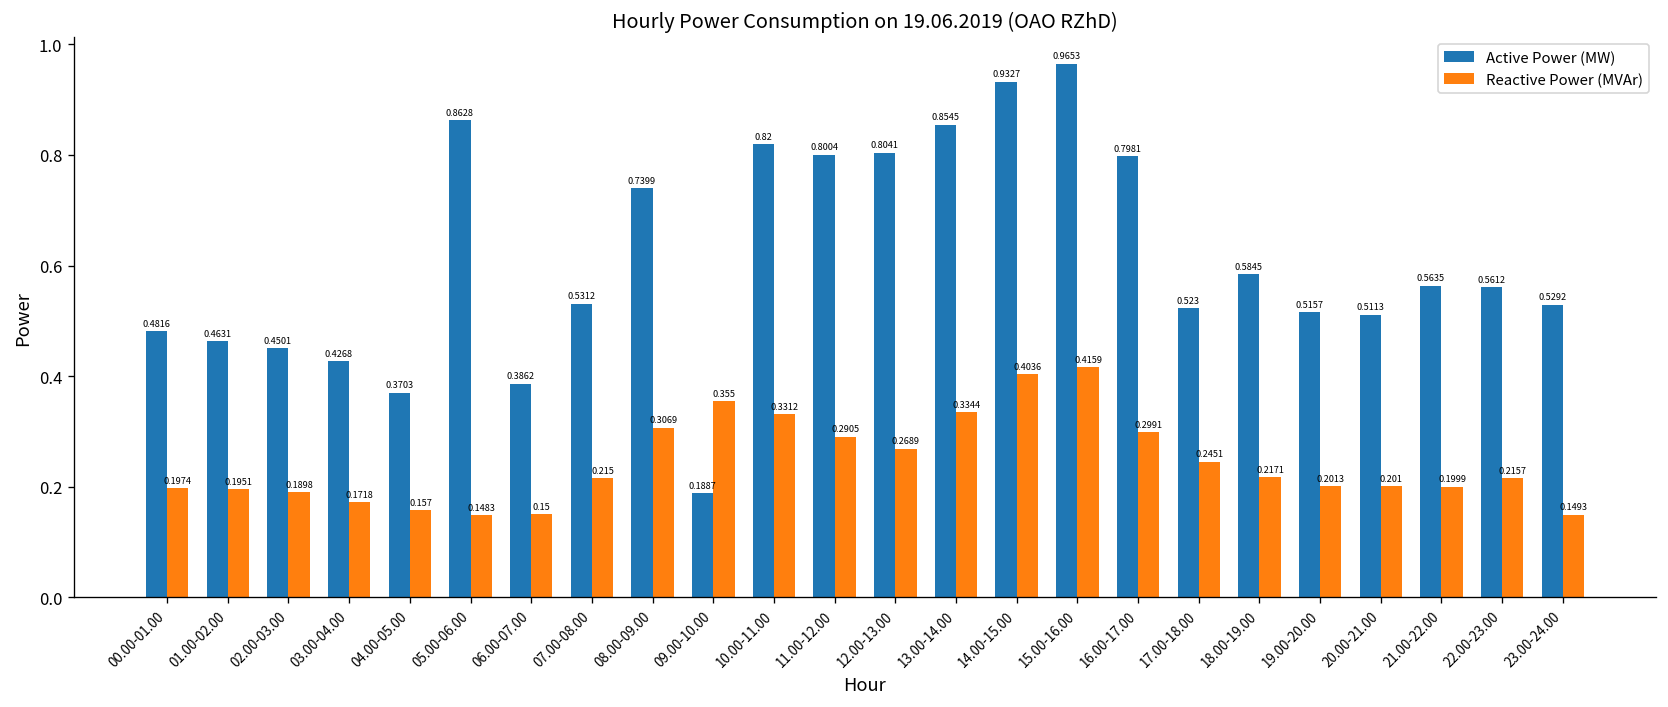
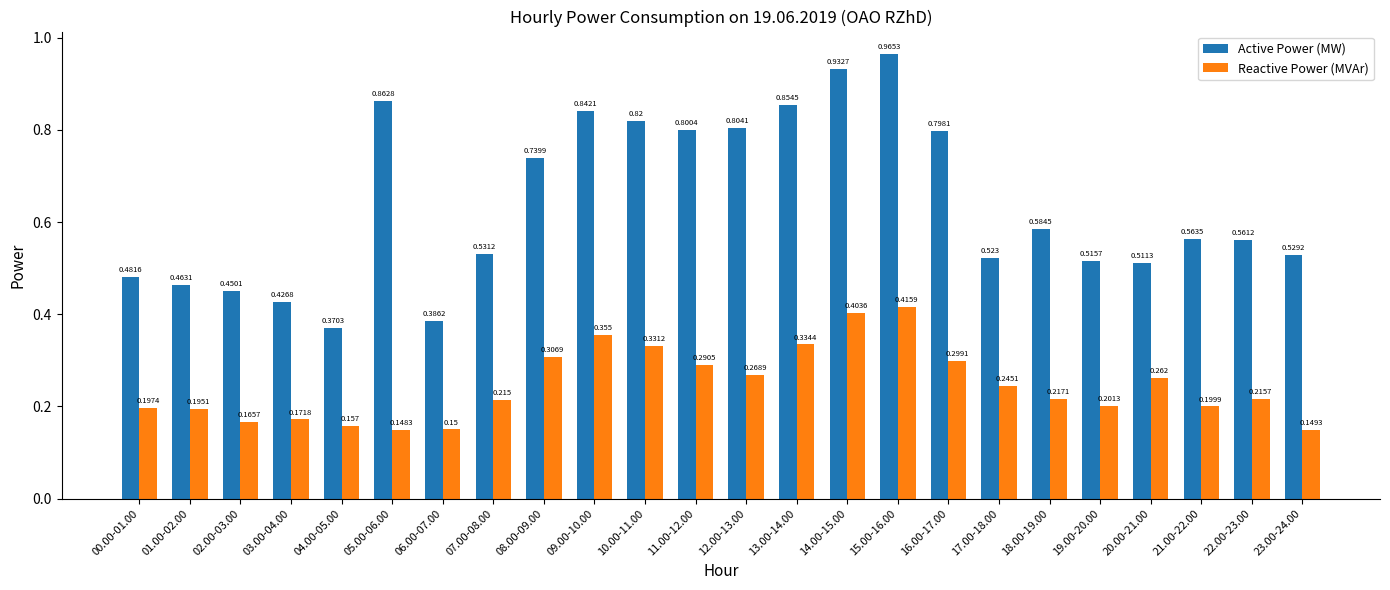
  {
    "Active Power (MW)": {
      "00.00-01.00": 0.4816,
      "01.00-02.00": 0.4631,
      "02.00-03.00": 0.4501,
      "03.00-04.00": 0.4268,
      "04.00-05.00": 0.3703,
      "05.00-06.00": 0.8628,
      "06.00-07.00": 0.3862,
      "07.00-08.00": 0.5312,
      "08.00-09.00": 0.7399,
-     "09.00-10.00": 0.1887,
+     "09.00-10.00": 0.8421,
      "10.00-11.00": 0.82,
      "11.00-12.00": 0.8004,
      "12.00-13.00": 0.8041,
      "13.00-14.00": 0.8545,
      "14.00-15.00": 0.9327,
      "15.00-16.00": 0.9653,
      "16.00-17.00": 0.7981,
      "17.00-18.00": 0.523,
      "18.00-19.00": 0.5845,
      "19.00-20.00": 0.5157,
      "20.00-21.00": 0.5113,
      "21.00-22.00": 0.5635,
      "22.00-23.00": 0.5612,
      "23.00-24.00": 0.5292
    },
    "Reactive Power (MVAr)": {
      "00.00-01.00": 0.1974,
      "01.00-02.00": 0.1951,
-     "02.00-03.00": 0.1898,
+     "02.00-03.00": 0.1657,
      "03.00-04.00": 0.1718,
      "04.00-05.00": 0.157,
      "05.00-06.00": 0.1483,
      "06.00-07.00": 0.15,
      "07.00-08.00": 0.215,
      "08.00-09.00": 0.3069,
      "09.00-10.00": 0.355,
      "10.00-11.00": 0.3312,
      "11.00-12.00": 0.2905,
      "12.00-13.00": 0.2689,
      "13.00-14.00": 0.3344,
      "14.00-15.00": 0.4036,
      "15.00-16.00": 0.4159,
      "16.00-17.00": 0.2991,
      "17.00-18.00": 0.2451,
      "18.00-19.00": 0.2171,
      "19.00-20.00": 0.2013,
-     "20.00-21.00": 0.201,
+     "20.00-21.00": 0.262,
      "21.00-22.00": 0.1999,
      "22.00-23.00": 0.2157,
      "23.00-24.00": 0.1493
    }
  }
